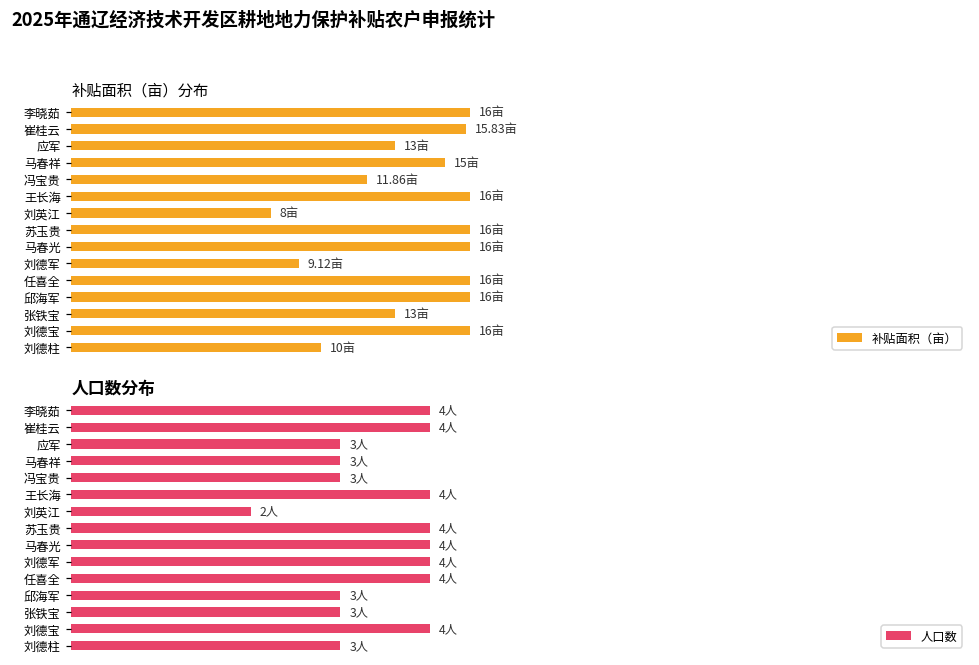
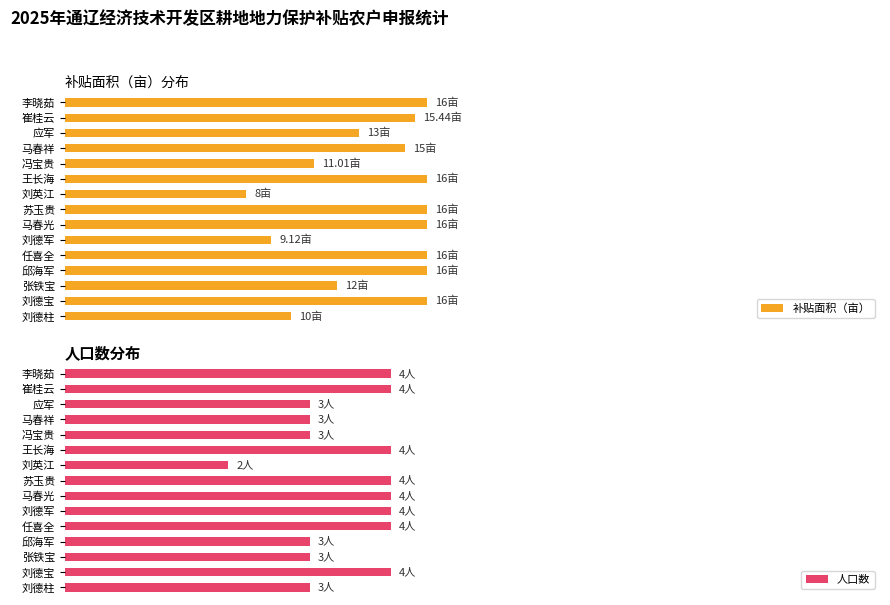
  {
    "补贴面积（亩）分布": {
-     "崔桂云": "15.83亩",
-     "冯宝贵": "11.86亩",
-     "张铁宝": "13亩"
+     "崔桂云": "15.44亩",
+     "冯宝贵": "11.01亩",
+     "张铁宝": "12亩"
    }
  }
